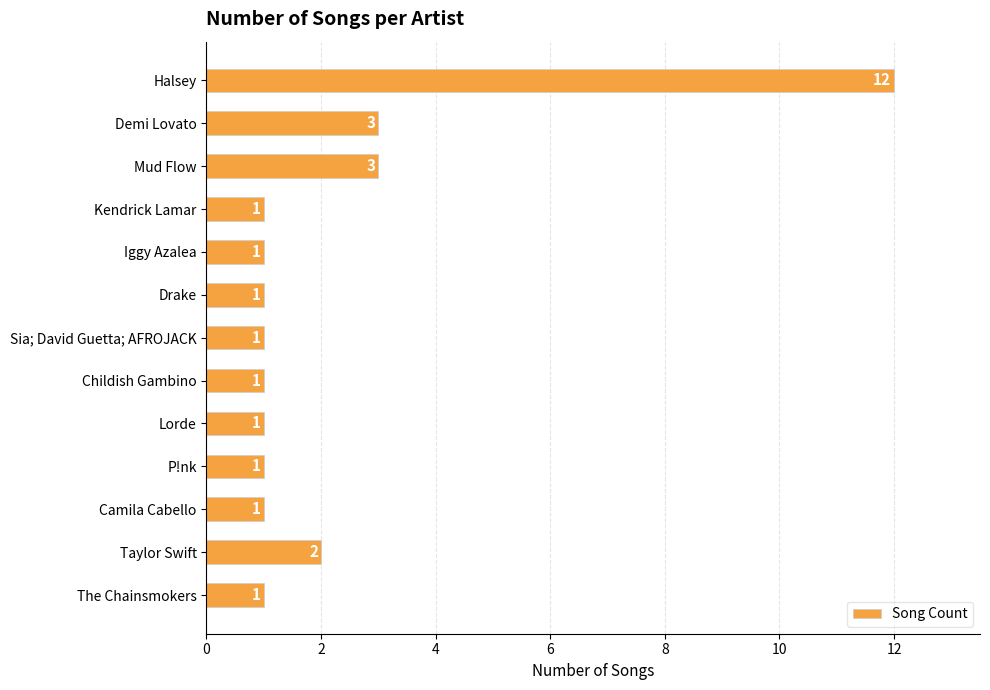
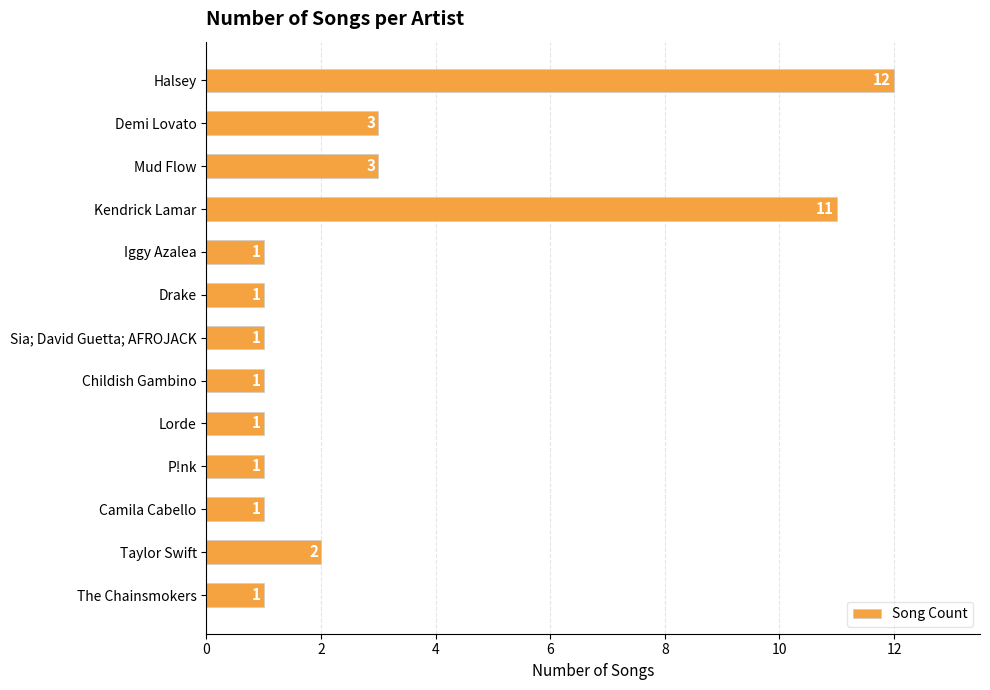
  {
    "Halsey": 12,
    "Demi Lovato": 3,
    "Mud Flow": 3,
-   "Kendrick Lamar": 1,
+   "Kendrick Lamar": 11,
    "Iggy Azalea": 1,
    "Drake": 1,
    "Sia; David Guetta; AFROJACK": 1,
    "Childish Gambino": 1,
    "Lorde": 1,
    "P!nk": 1,
    "Camila Cabello": 1,
    "Taylor Swift": 2,
    "The Chainsmokers": 1
  }
